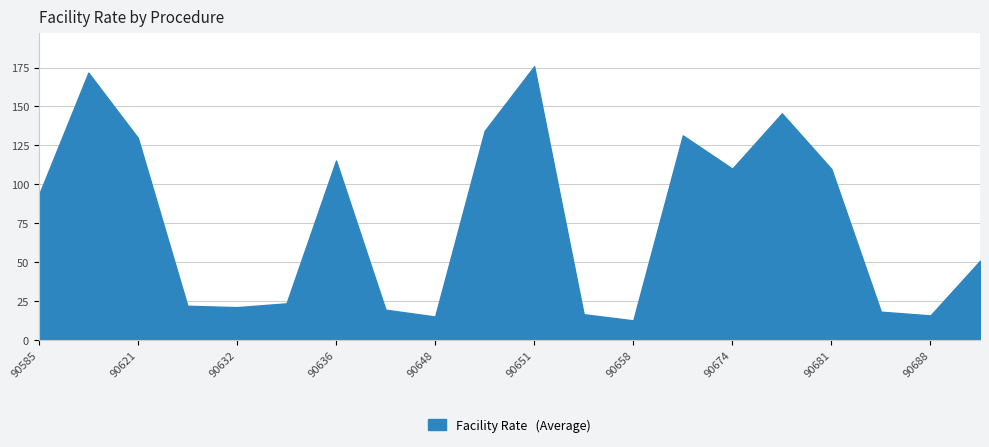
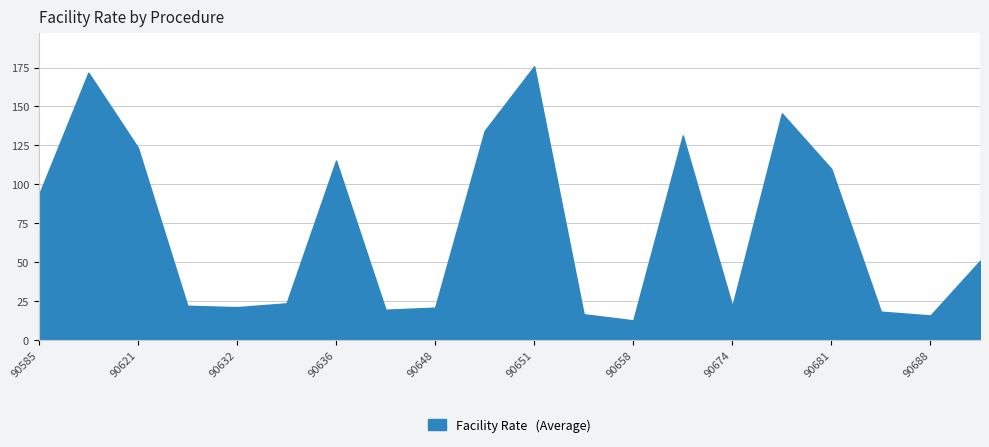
  {
    "90585": 93,
-   "90621": 130,
+   "90621": 124,
    "90632": 21,
    "90636": 115,
-   "90648": 15,
+   "90648": 21,
    "90651": 176,
    "90658": 13,
-   "90674": 110,
+   "90674": 22,
    "90681": 110,
    "90688": 16
  }
